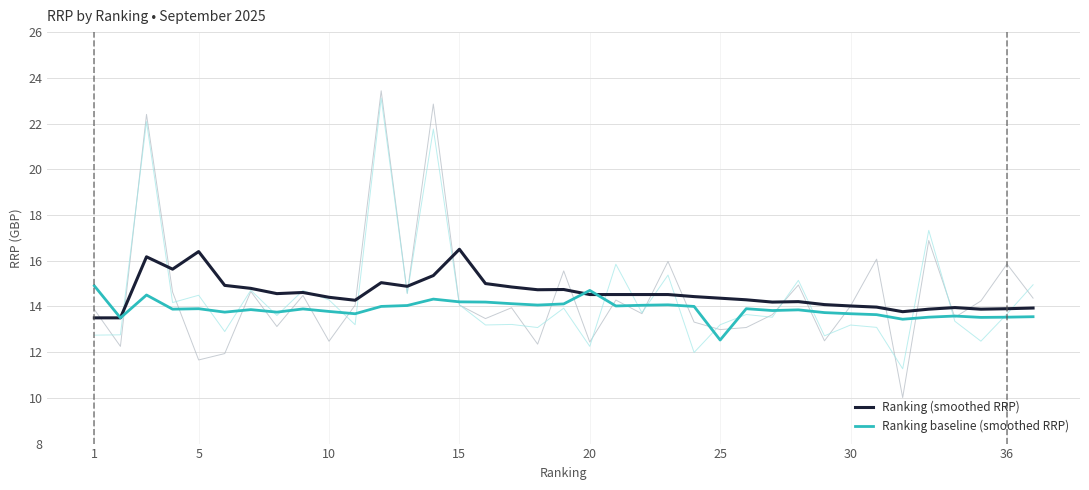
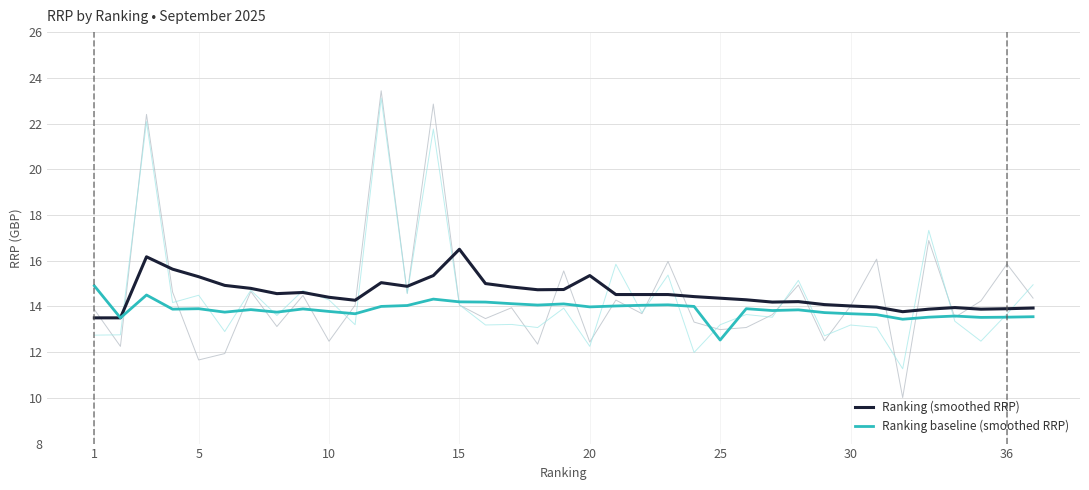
  {
    "Ranking (smoothed RRP)": {
      "1": 13.5,
-     "5": 16.4,
+     "5": 15.3,
      "10": 14.4,
      "15": 16.5,
-     "20": 14.5,
+     "20": 15.4,
      "25": 14.4,
      "36": 13.9
    },
    "Ranking baseline (smoothed RRP)": {
      "1": 14.9,
      "5": 13.9,
      "10": 13.8,
      "15": 14.2,
-     "20": 14.7,
+     "20": 14.0,
      "25": 12.5,
      "30": 13.7,
      "36": 13.5
    }
  }
